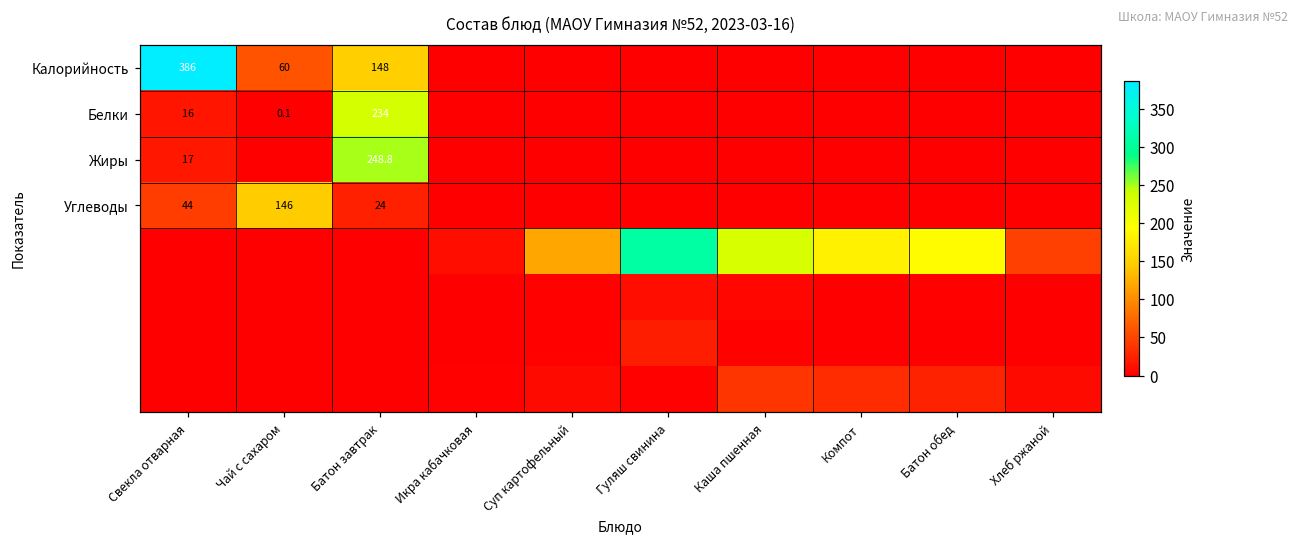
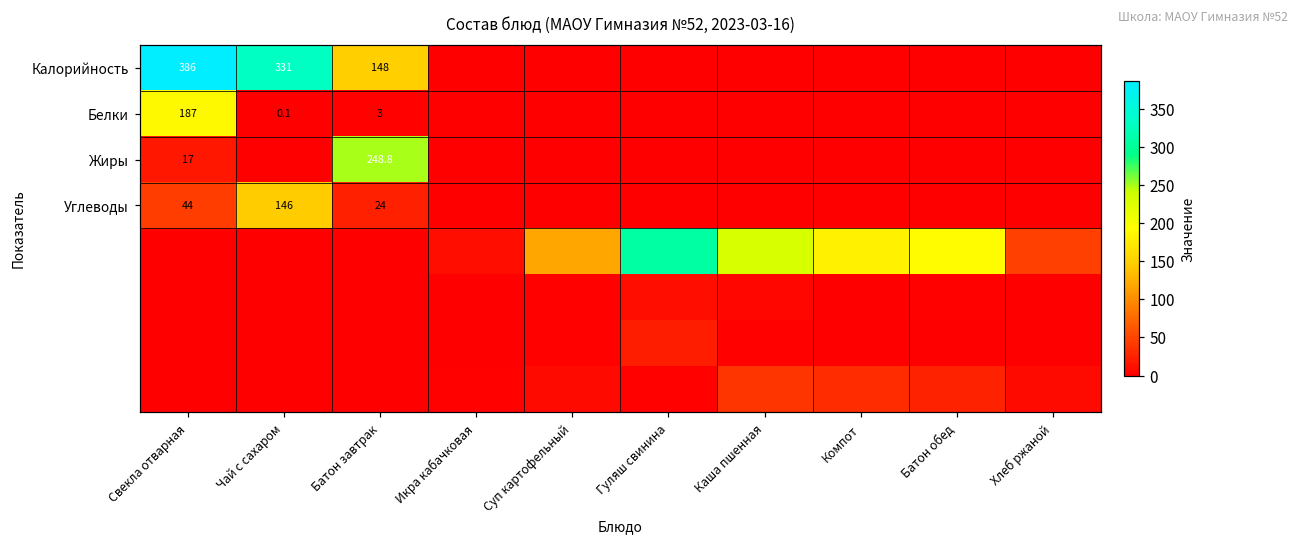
  {
    "Калорийность": {
      "Свекла отварная": 386,
-     "Чай с сахаром": 60,
+     "Чай с сахаром": 331,
      "Батон завтрак": 148
    },
    "Белки": {
-     "Свекла отварная": 16,
+     "Свекла отварная": 187,
      "Чай с сахаром": 0.1,
-     "Батон завтрак": 234
+     "Батон завтрак": 3
    },
    "Жиры": {
      "Свекла отварная": 17,
      "Батон завтрак": 248.8
    },
    "Углеводы": {
      "Свекла отварная": 44,
      "Чай с сахаром": 146,
      "Батон завтрак": 24
    }
  }
